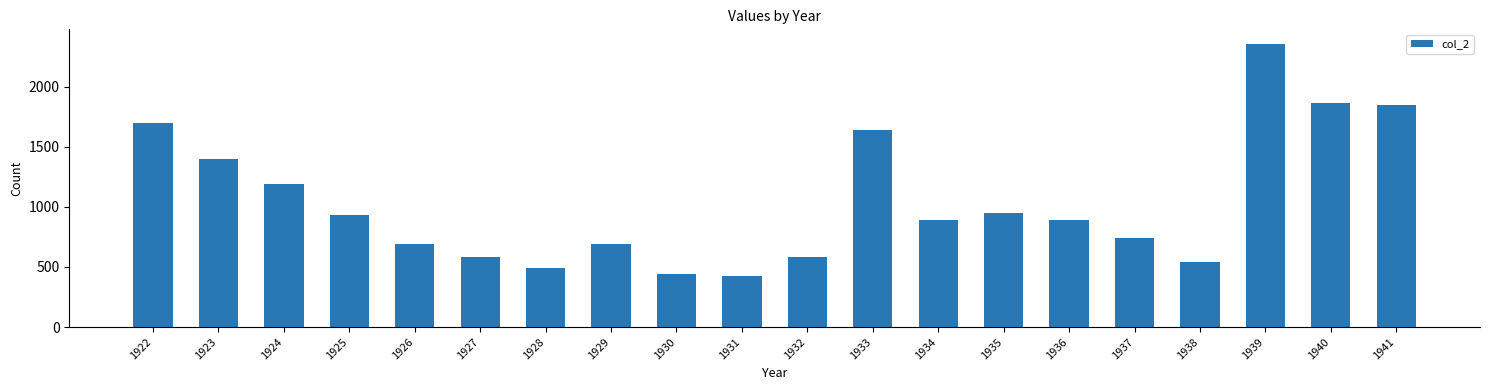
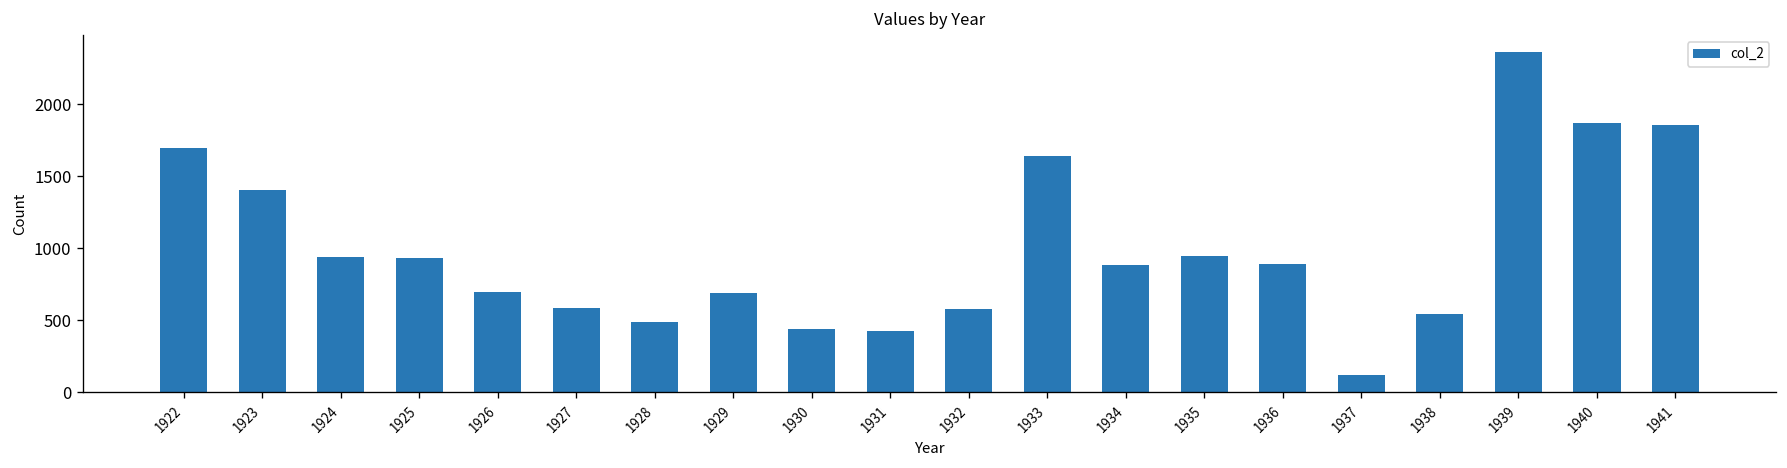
  {
    "1922": 1700,
    "1923": 1400,
-   "1924": 1190,
+   "1924": 940,
    "1925": 940,
    "1926": 690,
    "1927": 590,
    "1928": 490,
    "1929": 690,
    "1930": 440,
    "1931": 430,
    "1932": 580,
    "1933": 1640,
    "1934": 890,
    "1935": 950,
    "1936": 890,
-   "1937": 740,
+   "1937": 120,
    "1938": 540,
    "1939": 2360,
    "1940": 1870,
    "1941": 1850
  }
